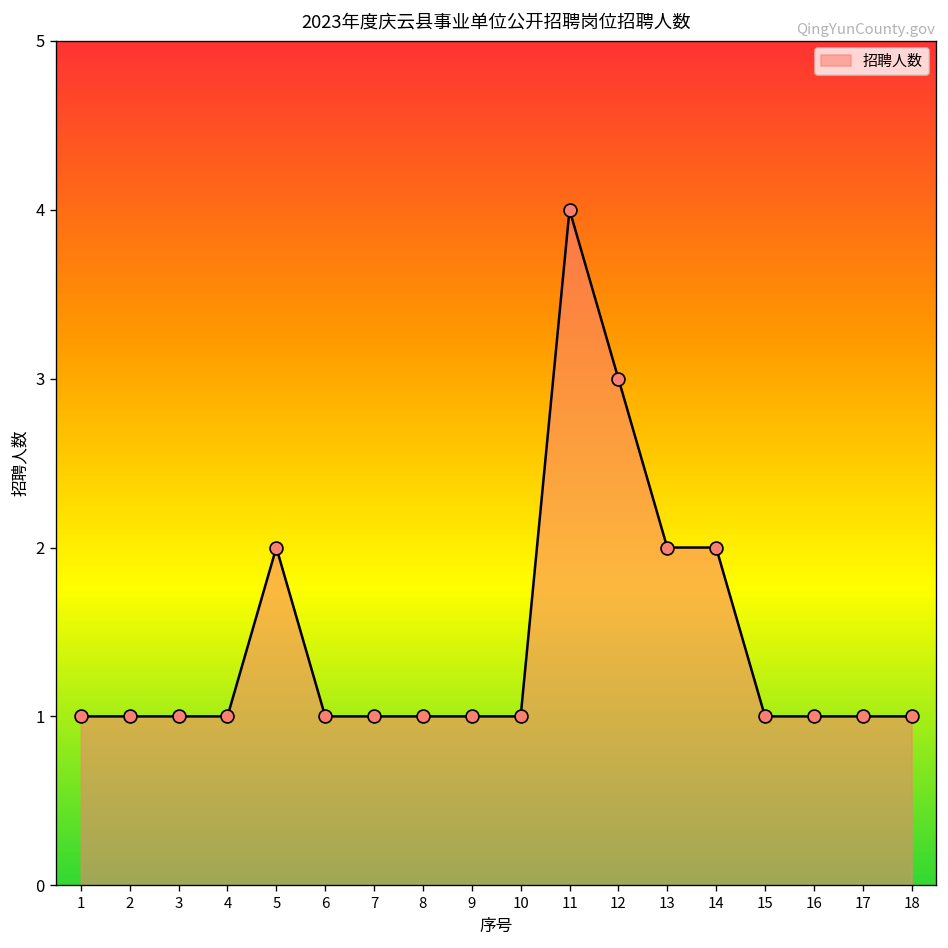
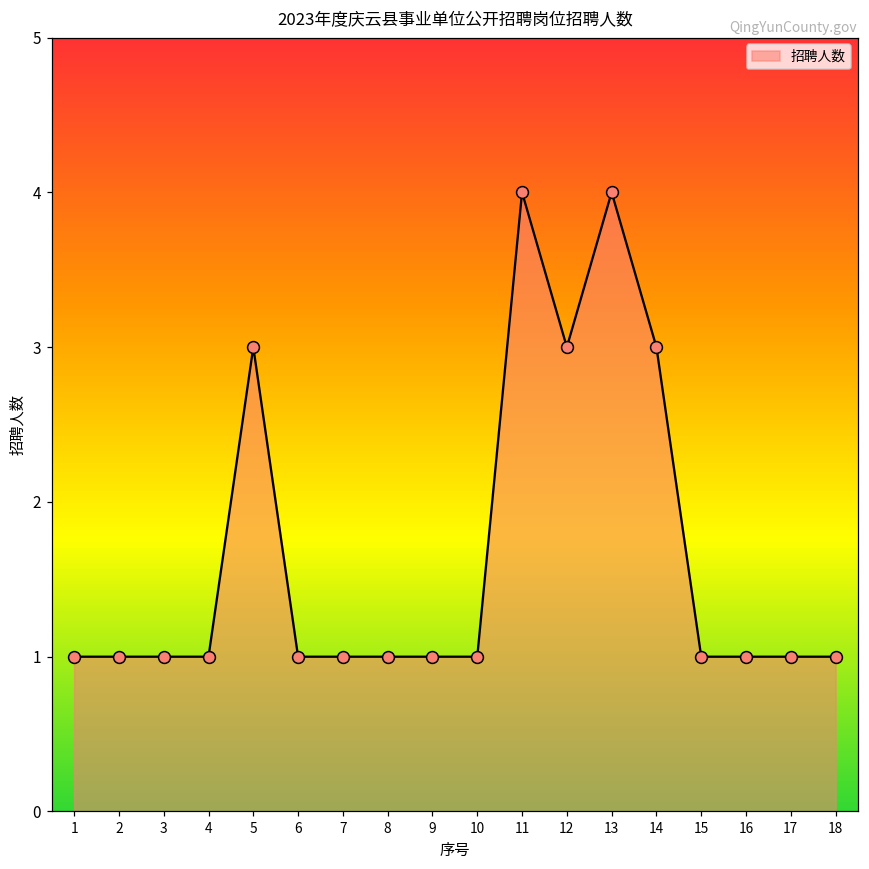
  {
    "1": 1,
    "2": 1,
    "3": 1,
    "4": 1,
-   "5": 2,
+   "5": 3,
    "6": 1,
    "7": 1,
    "8": 1,
    "9": 1,
    "10": 1,
    "11": 4,
    "12": 3,
-   "13": 2,
-   "14": 2,
+   "13": 4,
+   "14": 3,
    "15": 1,
    "16": 1,
    "17": 1,
    "18": 1
  }
